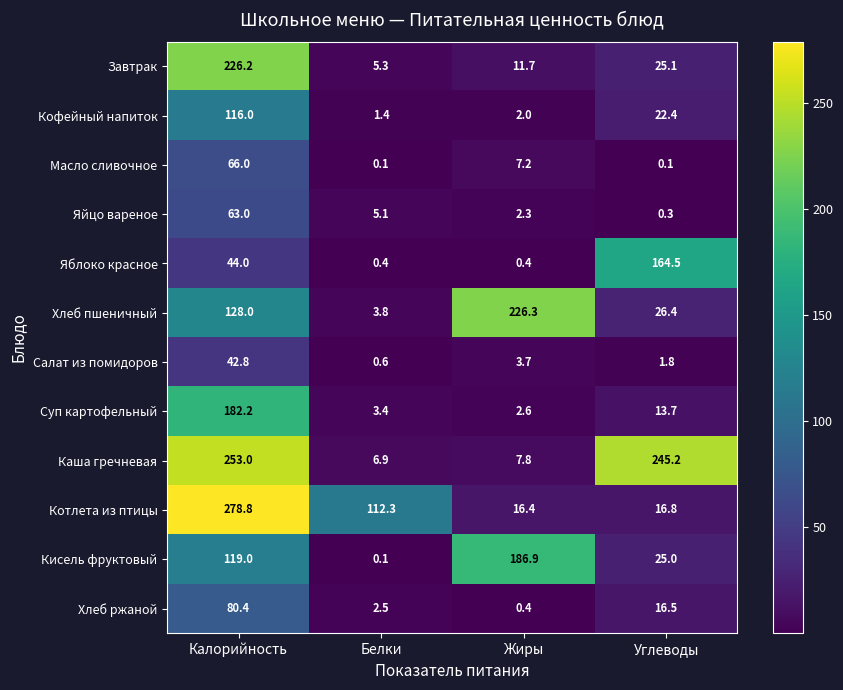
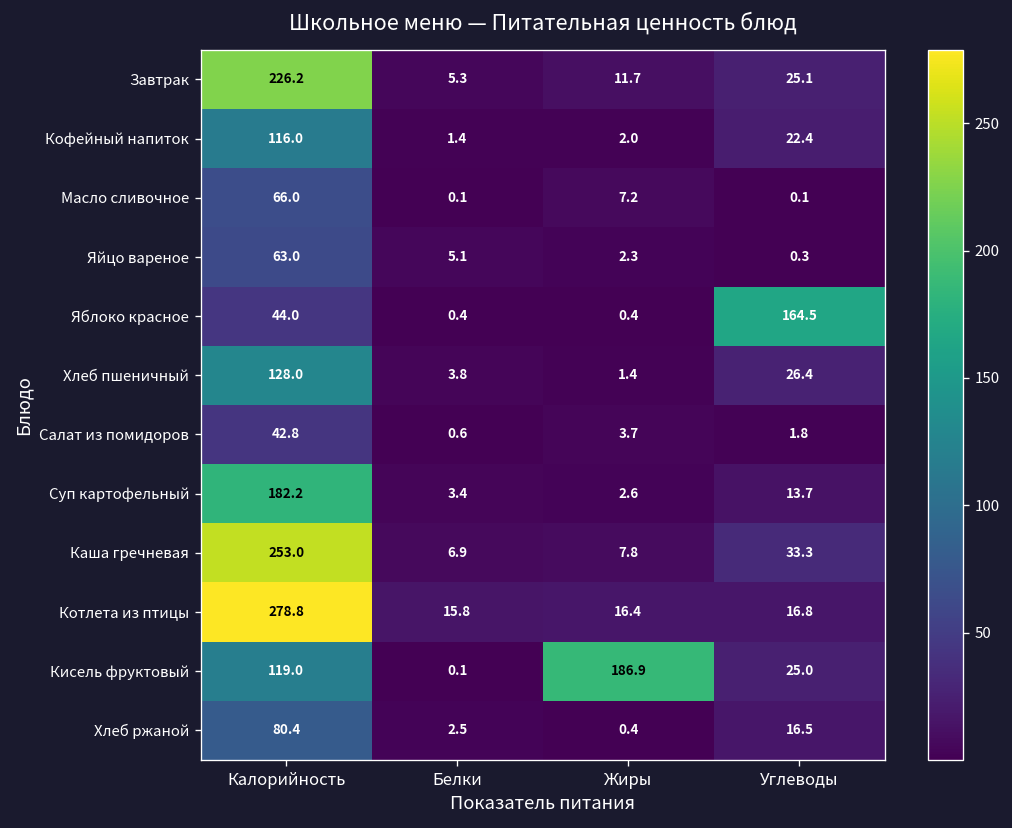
  {
    "Завтрак": {
      "Калорийность": 226.2,
      "Белки": 5.3,
      "Жиры": 11.7,
      "Углеводы": 25.1
    },
    "Кофейный напиток": {
      "Калорийность": 116.0,
      "Белки": 1.4,
      "Жиры": 2.0,
      "Углеводы": 22.4
    },
    "Масло сливочное": {
      "Калорийность": 66.0,
      "Белки": 0.1,
      "Жиры": 7.2,
      "Углеводы": 0.1
    },
    "Яйцо вареное": {
      "Калорийность": 63.0,
      "Белки": 5.1,
      "Жиры": 2.3,
      "Углеводы": 0.3
    },
    "Яблоко красное": {
      "Калорийность": 44.0,
      "Белки": 0.4,
      "Жиры": 0.4,
      "Углеводы": 164.5
    },
    "Хлеб пшеничный": {
      "Калорийность": 128.0,
      "Белки": 3.8,
-     "Жиры": 226.3,
+     "Жиры": 1.4,
      "Углеводы": 26.4
    },
    "Салат из помидоров": {
      "Калорийность": 42.8,
      "Белки": 0.6,
      "Жиры": 3.7,
      "Углеводы": 1.8
    },
    "Суп картофельный": {
      "Калорийность": 182.2,
      "Белки": 3.4,
      "Жиры": 2.6,
      "Углеводы": 13.7
    },
    "Каша гречневая": {
      "Калорийность": 253.0,
      "Белки": 6.9,
      "Жиры": 7.8,
-     "Углеводы": 245.2
+     "Углеводы": 33.3
    },
    "Котлета из птицы": {
      "Калорийность": 278.8,
-     "Белки": 112.3,
+     "Белки": 15.8,
      "Жиры": 16.4,
      "Углеводы": 16.8
    },
    "Кисель фруктовый": {
      "Калорийность": 119.0,
      "Белки": 0.1,
      "Жиры": 186.9,
      "Углеводы": 25.0
    },
    "Хлеб ржаной": {
      "Калорийность": 80.4,
      "Белки": 2.5,
      "Жиры": 0.4,
      "Углеводы": 16.5
    }
  }
